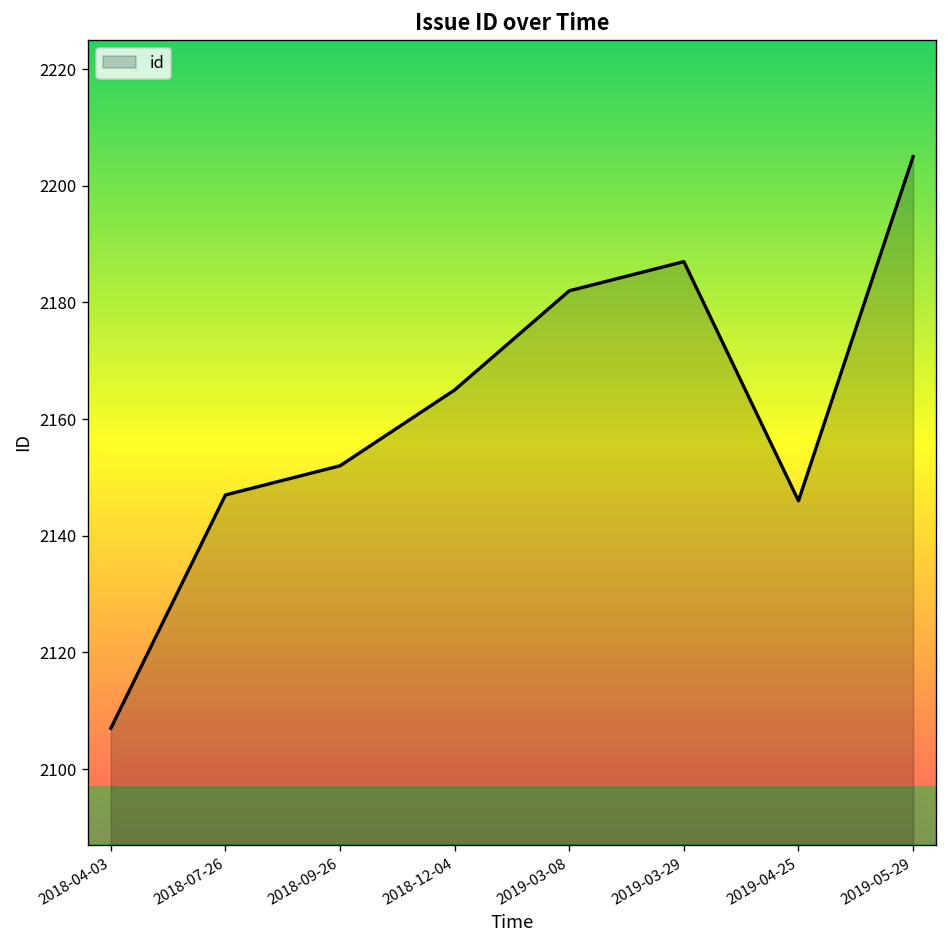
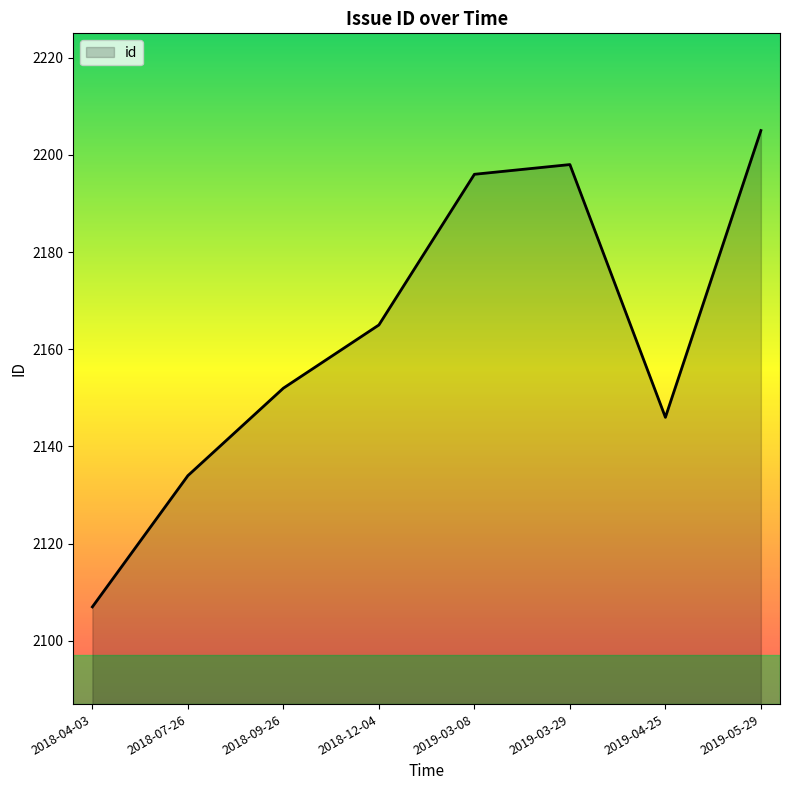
  {
    "2018-04-03": 2107,
-   "2018-07-26": 2147,
+   "2018-07-26": 2134,
    "2018-09-26": 2152,
    "2018-12-04": 2165,
-   "2019-03-08": 2182,
-   "2019-03-29": 2187,
+   "2019-03-08": 2196,
+   "2019-03-29": 2198,
    "2019-04-25": 2146,
    "2019-05-29": 2205
  }
